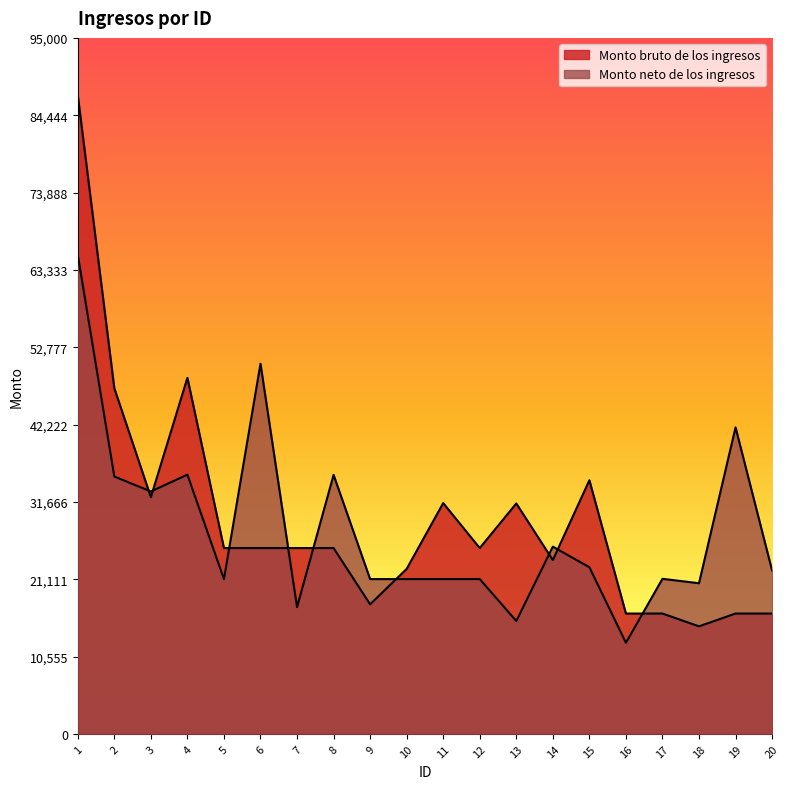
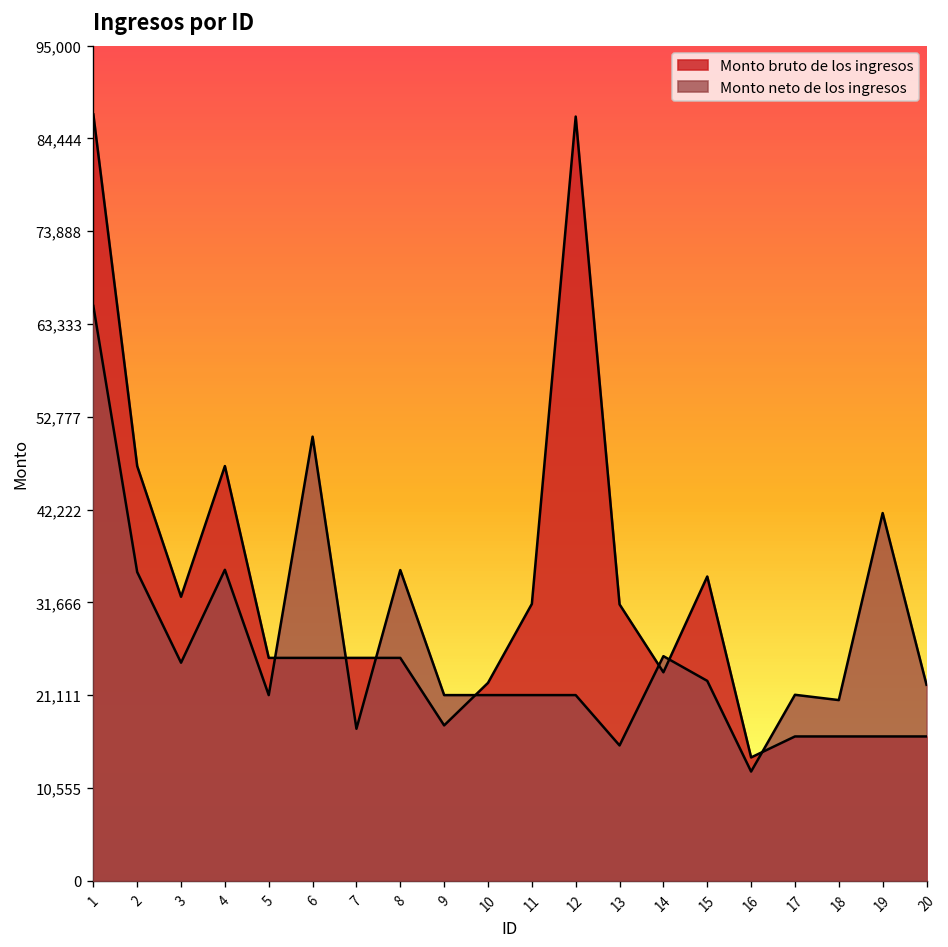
  {
    "Monto bruto de los ingresos": {
      "1": "87,000",
      "2": "47,000",
      "3": "32,000",
-     "4": "49,000",
+     "4": "47,000",
      "5": "25,000",
      "6": "25,000",
      "7": "25,000",
      "8": "25,000",
      "9": "18,000",
      "10": "23,000",
      "11": "32,000",
-     "12": "25,000",
+     "12": "87,000",
      "13": "31,000",
      "14": "24,000",
      "15": "35,000",
-     "16": "16,000",
+     "16": "14,000",
      "17": "16,000",
-     "18": "15,000",
+     "18": "16,000",
      "19": "16,000",
      "20": "16,000"
    },
    "Monto neto de los ingresos": {
      "1": "65,000",
      "2": "35,000",
-     "3": "33,000",
+     "3": "25,000",
      "4": "35,000",
      "5": "21,000",
      "6": "51,000",
      "7": "17,000",
      "8": "35,000",
      "9": "21,000",
      "10": "21,000",
      "11": "21,000",
      "12": "21,000",
      "13": "15,000",
      "14": "26,000",
      "15": "23,000",
      "16": "12,000",
      "17": "21,000",
      "18": "21,000",
      "19": "42,000",
      "20": "22,000"
    }
  }
